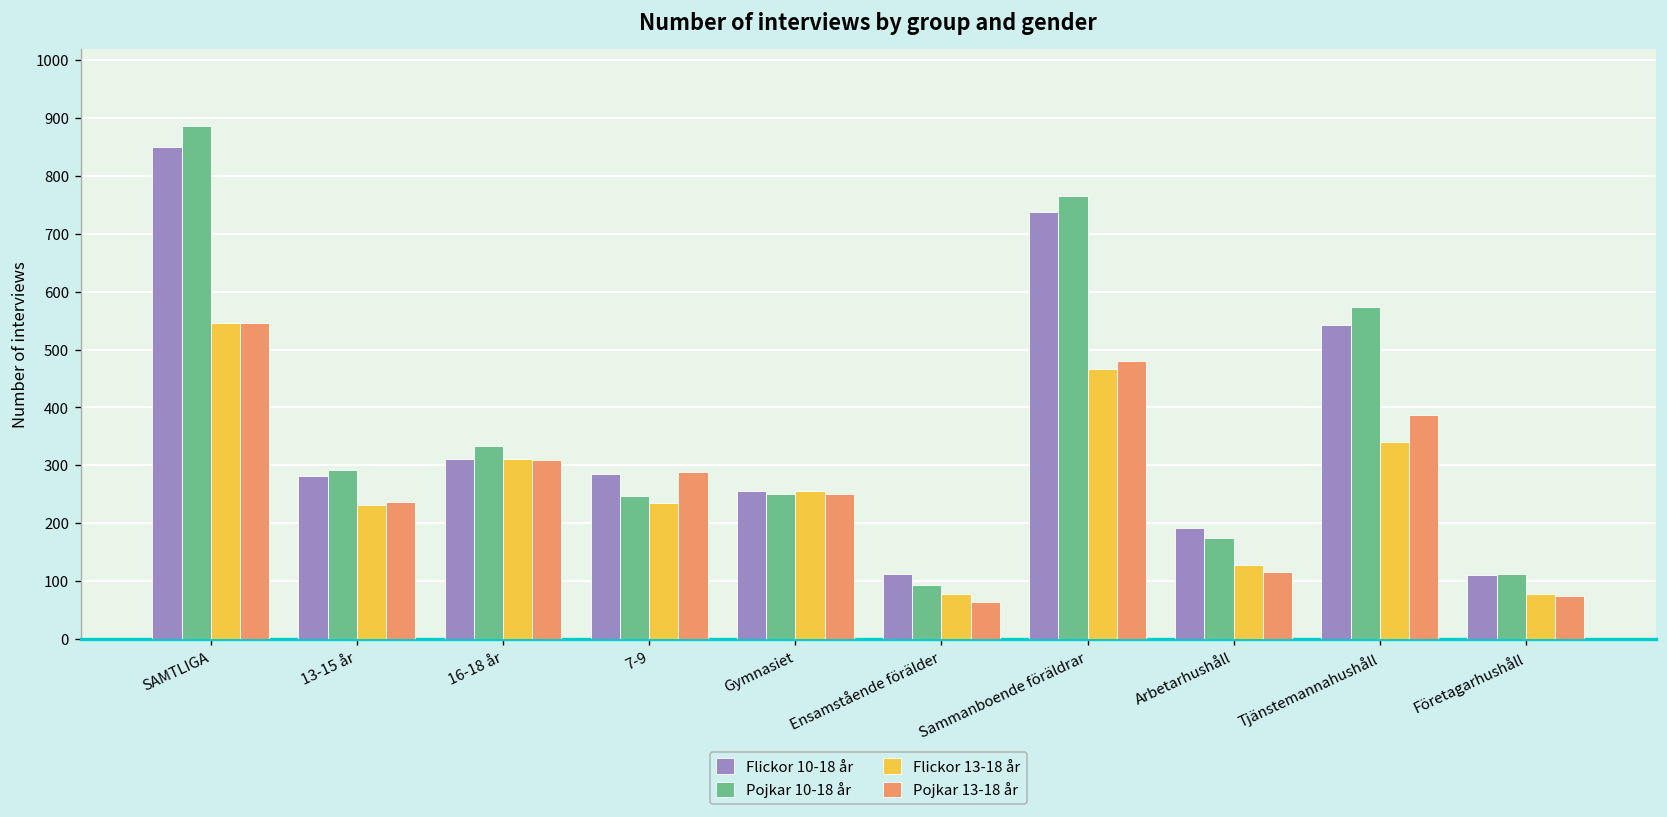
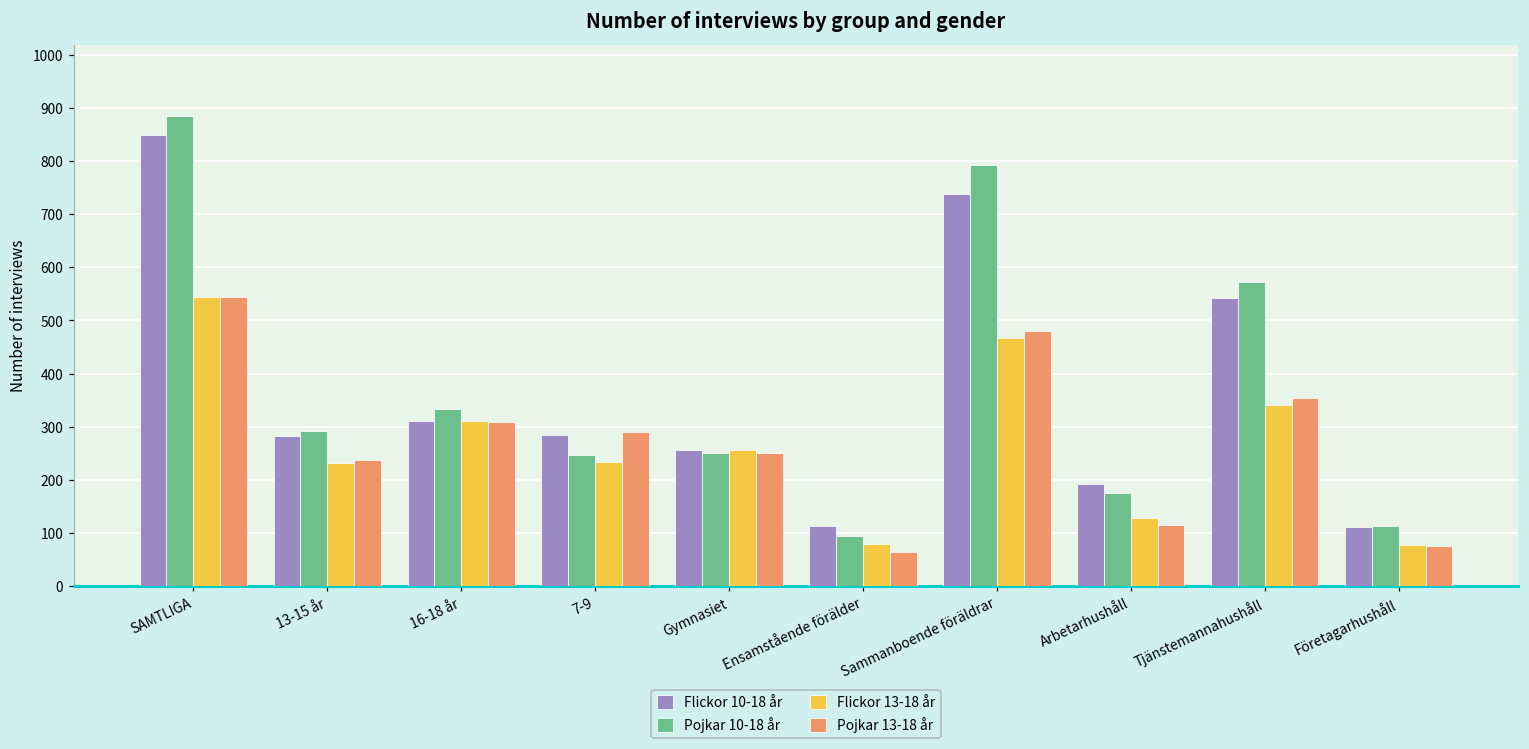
  {
    "Flickor 10-18 år": {
      "SAMTLIGA": 850,
      "13-15 år": 280,
      "16-18 år": 310,
      "7-9": 280,
      "Gymnasiet": 260,
      "Ensamstående förälder": 110,
      "Sammanboende föräldrar": 740,
      "Arbetarhushåll": 190,
      "Tjänstemannahushåll": 540,
      "Företagarhushåll": 110
    },
    "Pojkar 10-18 år": {
      "SAMTLIGA": 890,
      "13-15 år": 290,
      "16-18 år": 330,
      "7-9": 250,
      "Gymnasiet": 250,
      "Ensamstående förälder": 90,
-     "Sammanboende föräldrar": 770,
+     "Sammanboende föräldrar": 790,
      "Arbetarhushåll": 180,
      "Tjänstemannahushåll": 570,
      "Företagarhushåll": 110
    },
    "Flickor 13-18 år": {
      "SAMTLIGA": 550,
      "13-15 år": 230,
      "16-18 år": 310,
      "7-9": 230,
      "Gymnasiet": 260,
      "Ensamstående förälder": 80,
      "Sammanboende föräldrar": 470,
      "Arbetarhushåll": 130,
      "Tjänstemannahushåll": 340,
      "Företagarhushåll": 80
    },
    "Pojkar 13-18 år": {
      "SAMTLIGA": 550,
      "13-15 år": 240,
      "16-18 år": 310,
      "7-9": 290,
      "Gymnasiet": 250,
      "Ensamstående förälder": 60,
      "Sammanboende föräldrar": 480,
      "Arbetarhushåll": 120,
-     "Tjänstemannahushåll": 390,
+     "Tjänstemannahushåll": 350,
      "Företagarhushåll": 70
    }
  }
